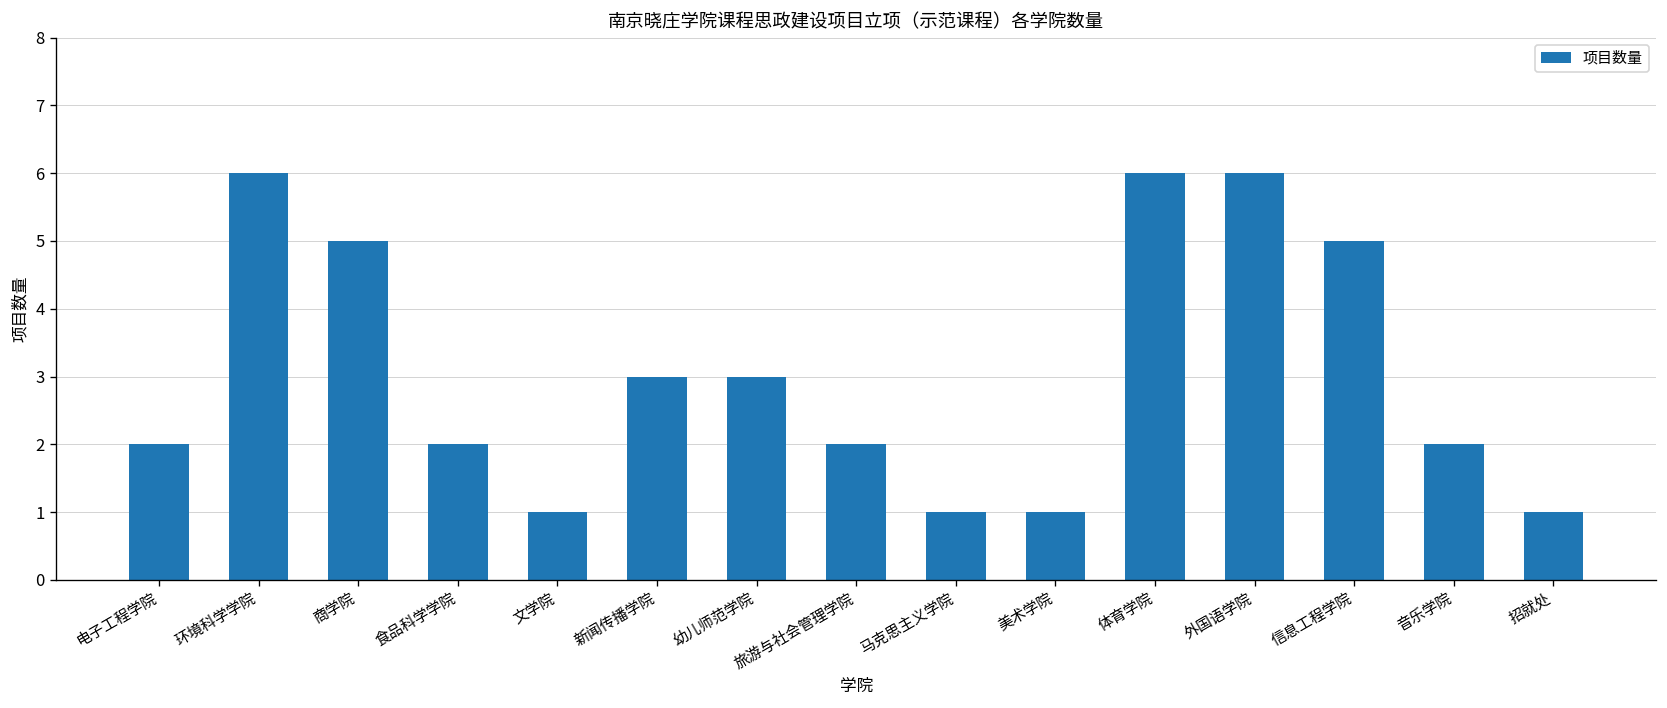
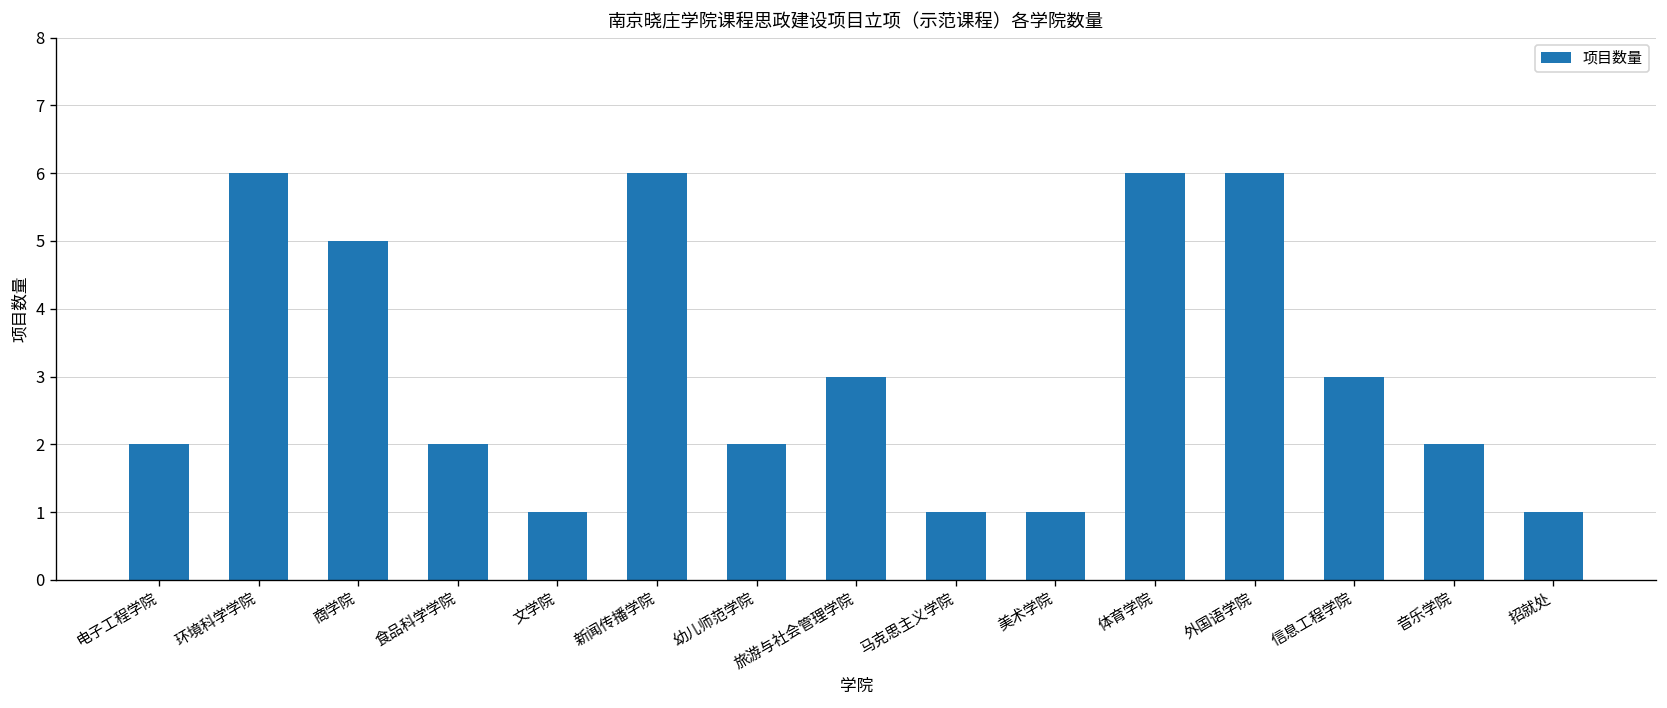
  {
    "电子工程学院": 2,
    "环境科学学院": 6,
    "商学院": 5,
    "食品科学学院": 2,
    "文学院": 1,
-   "新闻传播学院": 3,
-   "幼儿师范学院": 3,
-   "旅游与社会管理学院": 2,
+   "新闻传播学院": 6,
+   "幼儿师范学院": 2,
+   "旅游与社会管理学院": 3,
    "马克思主义学院": 1,
    "美术学院": 1,
    "体育学院": 6,
    "外国语学院": 6,
-   "信息工程学院": 5,
+   "信息工程学院": 3,
    "音乐学院": 2,
    "招就处": 1
  }
